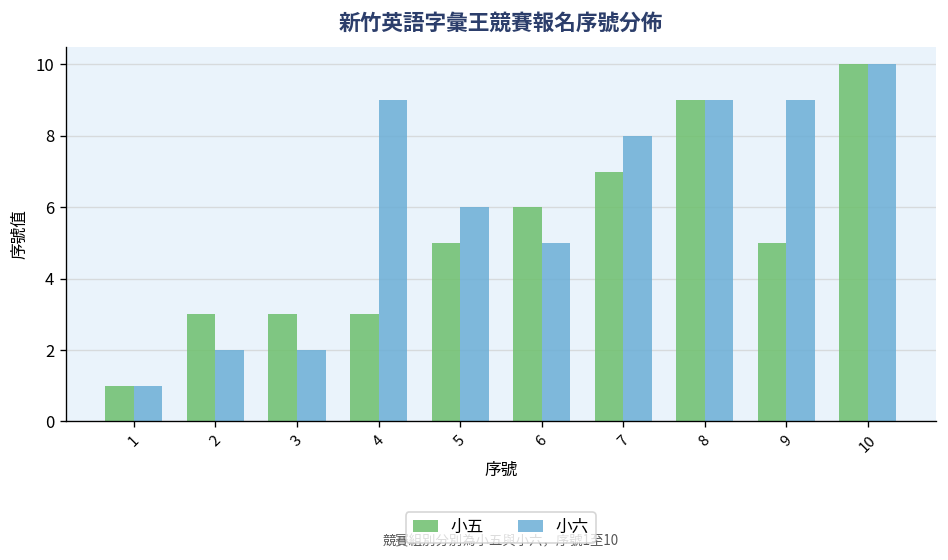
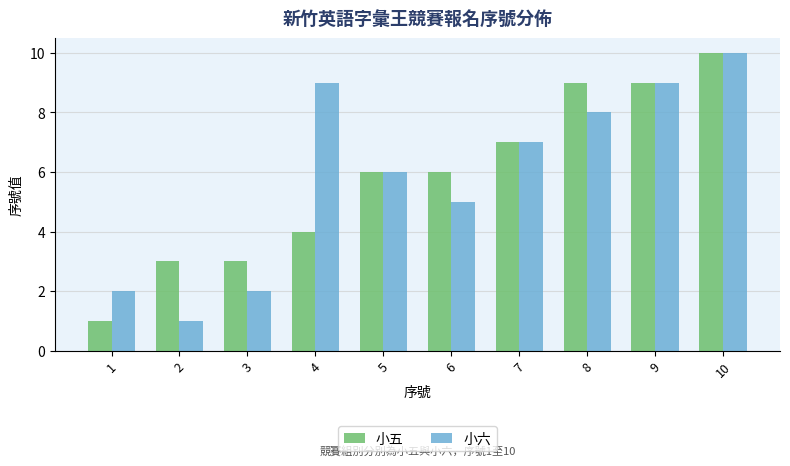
  {
    "小五": {
      "1": 1,
      "2": 3,
      "3": 3,
-     "4": 3,
-     "5": 5,
+     "4": 4,
+     "5": 6,
      "6": 6,
      "7": 7,
      "8": 9,
-     "9": 5,
+     "9": 9,
      "10": 10
    },
    "小六": {
-     "1": 1,
-     "2": 2,
+     "1": 2,
+     "2": 1,
      "3": 2,
      "4": 9,
      "5": 6,
      "6": 5,
-     "7": 8,
-     "8": 9,
+     "7": 7,
+     "8": 8,
      "9": 9,
      "10": 10
    }
  }
